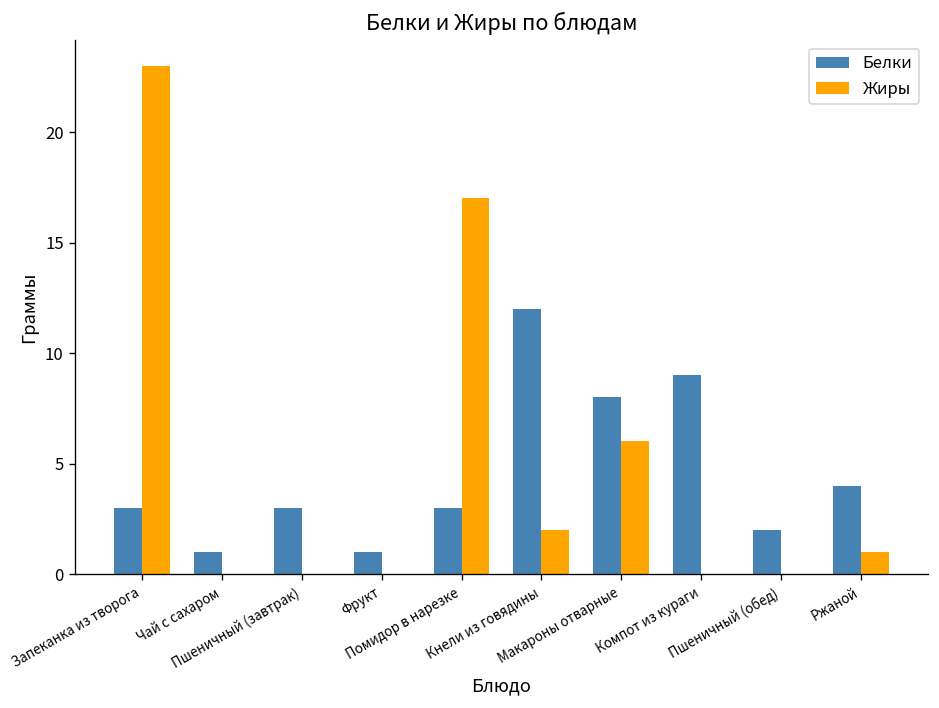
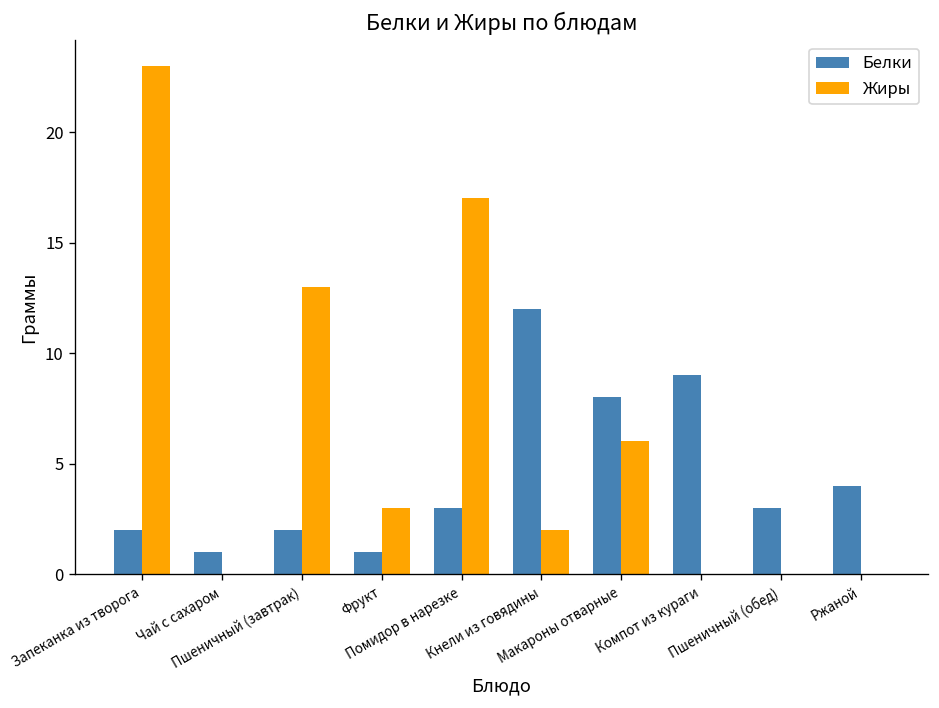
  {
    "Белки": {
-     "Запеканка из творога": 3,
+     "Запеканка из творога": 2,
      "Чай с сахаром": 1,
-     "Пшеничный (завтрак)": 3,
+     "Пшеничный (завтрак)": 2,
      "Фрукт": 1,
      "Помидор в нарезке": 3,
      "Кнели из говядины": 12,
      "Макароны отварные": 8,
      "Компот из кураги": 9,
-     "Пшеничный (обед)": 2,
+     "Пшеничный (обед)": 3,
      "Ржаной": 4
    },
    "Жиры": {
      "Запеканка из творога": 23,
      "Чай с сахаром": 0,
-     "Пшеничный (завтрак)": 0,
-     "Фрукт": 0,
+     "Пшеничный (завтрак)": 13,
+     "Фрукт": 3,
      "Помидор в нарезке": 17,
      "Кнели из говядины": 2,
      "Макароны отварные": 6,
      "Компот из кураги": 0,
      "Пшеничный (обед)": 0,
-     "Ржаной": 1
+     "Ржаной": 0
    }
  }
